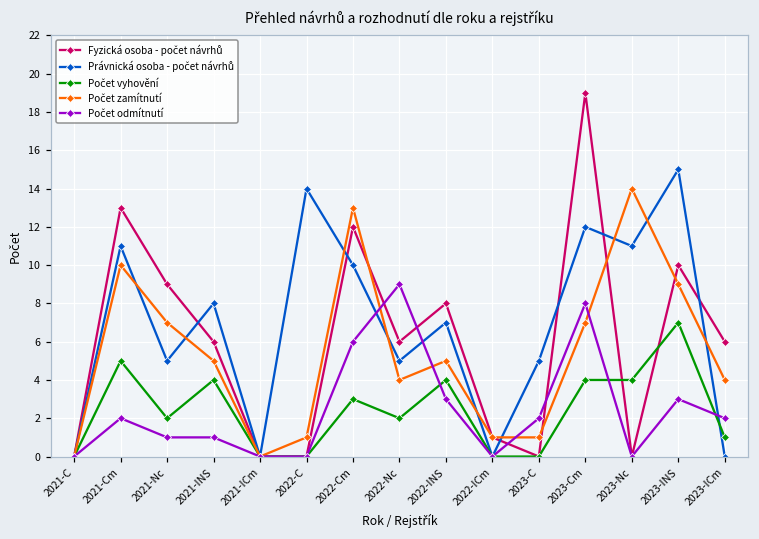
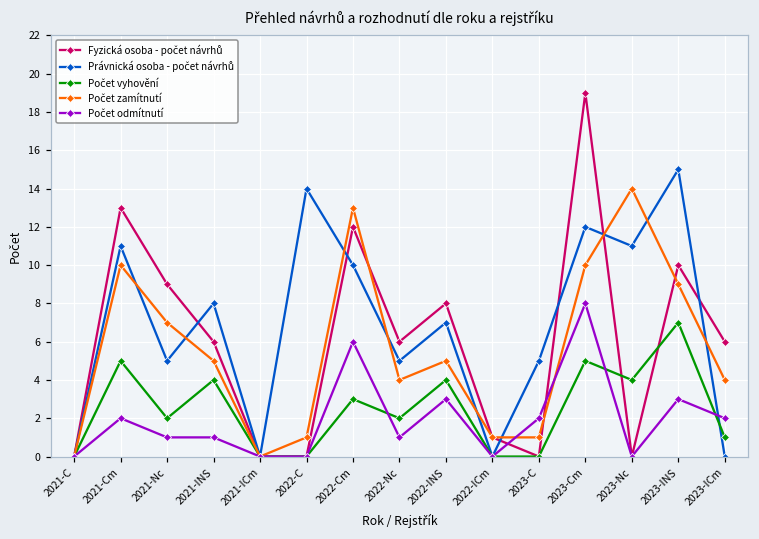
  {
    "Fyzická osoba - počet návrhů": {
      "2021-Cm": 13,
      "2021-Nc": 9,
      "2021-INS": 6,
      "2022-Cm": 12,
      "2022-Nc": 6,
      "2022-INS": 8,
      "2023-Cm": 19,
      "2023-INS": 10,
      "2023-ICm": 6
    },
    "Právnická osoba - počet návrhů": {
      "2021-Cm": 11,
      "2021-Nc": 5,
      "2021-INS": 8,
      "2022-C": 14,
      "2022-Cm": 10,
      "2022-Nc": 5,
      "2022-INS": 7,
      "2023-C": 5,
      "2023-Cm": 12,
      "2023-Nc": 11,
      "2023-INS": 15,
      "2023-ICm": 0
    },
    "Počet vyhovění": {
      "2021-Cm": 5,
      "2021-Nc": 2,
      "2021-INS": 4,
      "2022-Cm": 3,
      "2022-Nc": 2,
      "2022-INS": 4,
-     "2023-Cm": 4,
+     "2023-Cm": 5,
      "2023-Nc": 4,
      "2023-INS": 7,
      "2023-ICm": 1
    },
    "Počet zamítnutí": {
      "2021-Cm": 10,
      "2021-Nc": 7,
      "2021-INS": 5,
      "2022-C": 1,
      "2022-Cm": 13,
      "2022-Nc": 4,
      "2022-INS": 5,
      "2023-C": 1,
-     "2023-Cm": 7,
+     "2023-Cm": 10,
      "2023-Nc": 14,
      "2023-INS": 9,
      "2023-ICm": 4
    },
    "Počet odmítnutí": {
      "2021-Cm": 2,
      "2021-Nc": 1,
      "2021-INS": 1,
      "2022-Cm": 6,
-     "2022-Nc": 9,
+     "2022-Nc": 1,
      "2022-INS": 3,
      "2023-C": 2,
      "2023-Cm": 8,
      "2023-INS": 3,
      "2023-ICm": 2
    }
  }
